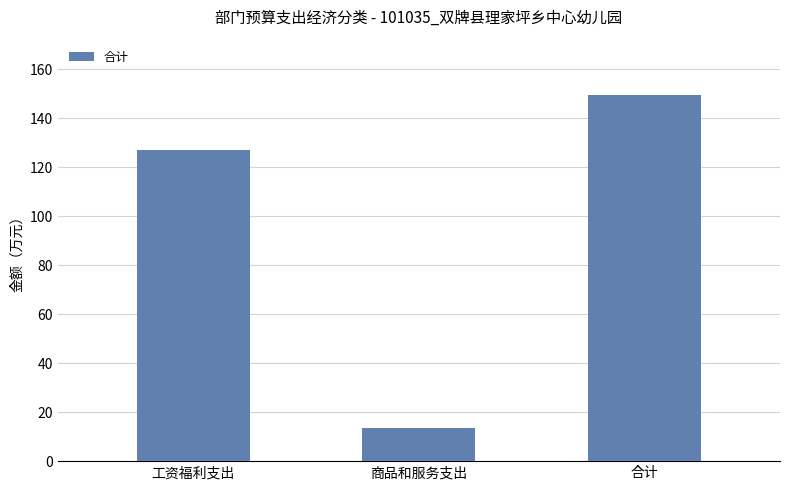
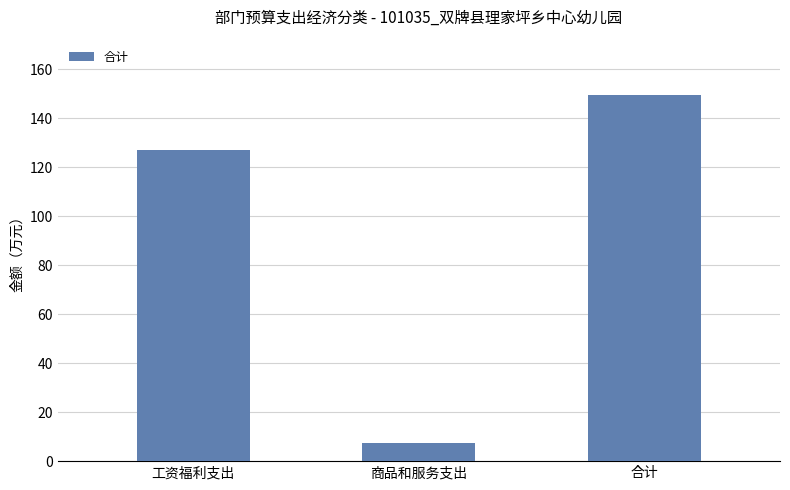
  {
    "工资福利支出": 127,
-   "商品和服务支出": 14,
+   "商品和服务支出": 7,
    "合计": 150
  }
